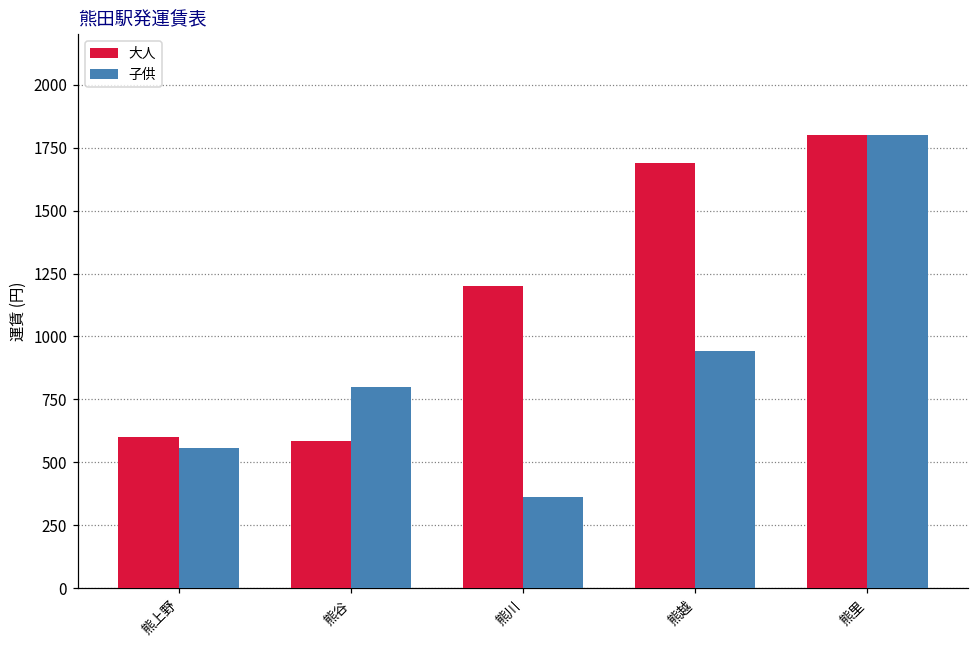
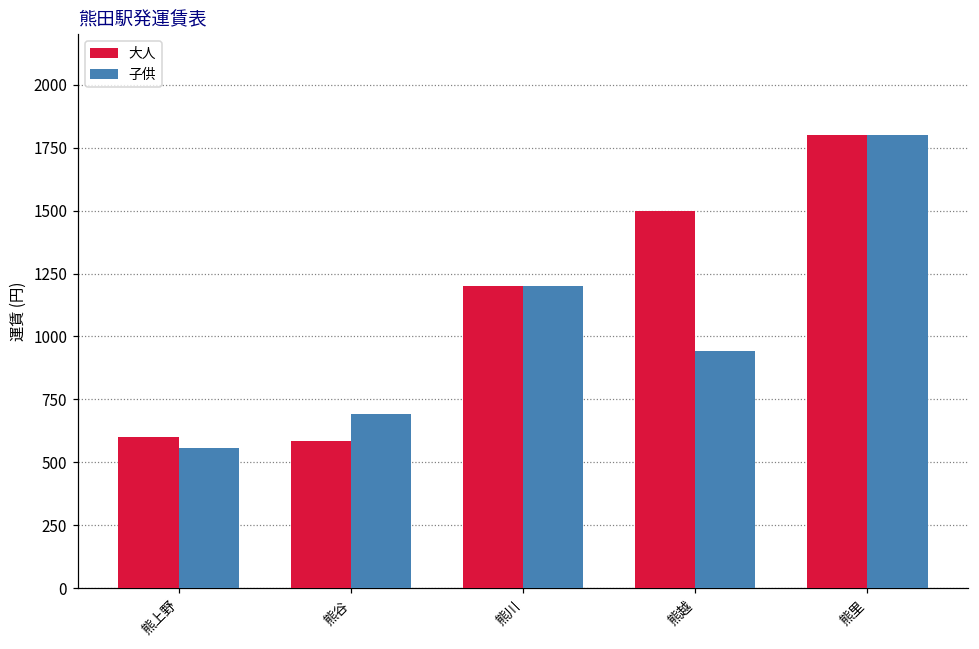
  {
    "大人": {
      "熊上野": 600,
      "熊谷": 580,
      "熊川": 1200,
-     "熊越": 1690,
+     "熊越": 1500,
      "熊里": 1800
    },
    "子供": {
      "熊上野": 560,
-     "熊谷": 800,
-     "熊川": 360,
+     "熊谷": 690,
+     "熊川": 1200,
      "熊越": 940,
      "熊里": 1800
    }
  }
